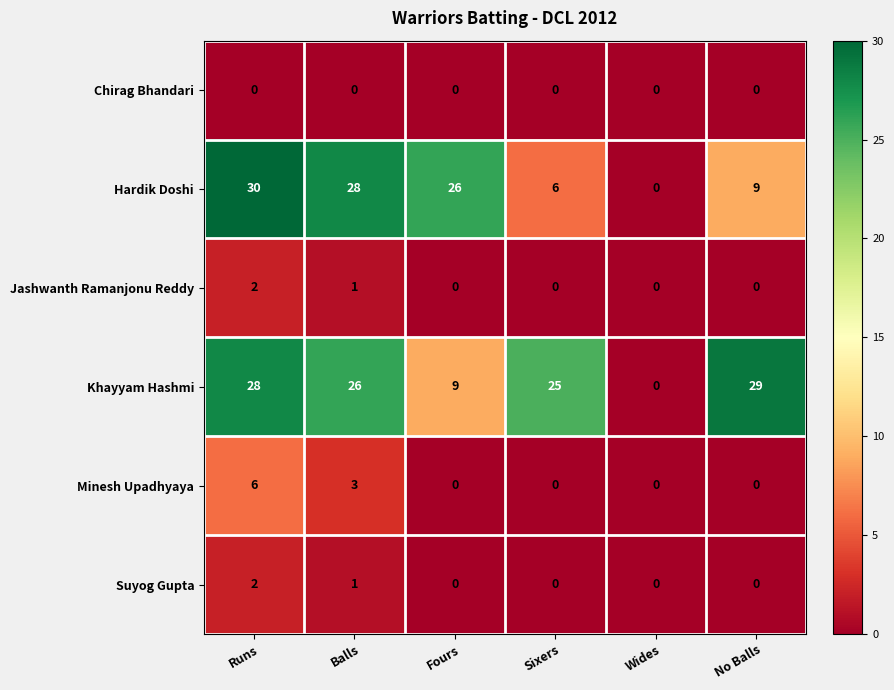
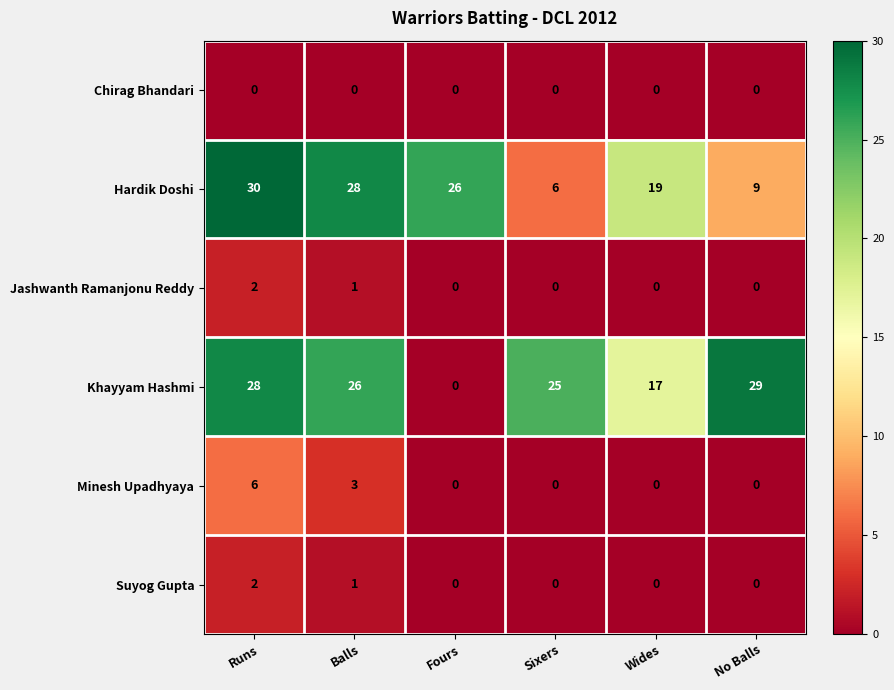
  {
    "Chirag Bhandari": {
      "Runs": 0,
      "Balls": 0,
      "Fours": 0,
      "Sixers": 0,
      "Wides": 0,
      "No Balls": 0
    },
    "Hardik Doshi": {
      "Runs": 30,
      "Balls": 28,
      "Fours": 26,
      "Sixers": 6,
-     "Wides": 0,
+     "Wides": 19,
      "No Balls": 9
    },
    "Jashwanth Ramanjonu Reddy": {
      "Runs": 2,
      "Balls": 1,
      "Fours": 0,
      "Sixers": 0,
      "Wides": 0,
      "No Balls": 0
    },
    "Khayyam Hashmi": {
      "Runs": 28,
      "Balls": 26,
-     "Fours": 9,
+     "Fours": 0,
      "Sixers": 25,
-     "Wides": 0,
+     "Wides": 17,
      "No Balls": 29
    },
    "Minesh Upadhyaya": {
      "Runs": 6,
      "Balls": 3,
      "Fours": 0,
      "Sixers": 0,
      "Wides": 0,
      "No Balls": 0
    },
    "Suyog Gupta": {
      "Runs": 2,
      "Balls": 1,
      "Fours": 0,
      "Sixers": 0,
      "Wides": 0,
      "No Balls": 0
    }
  }
